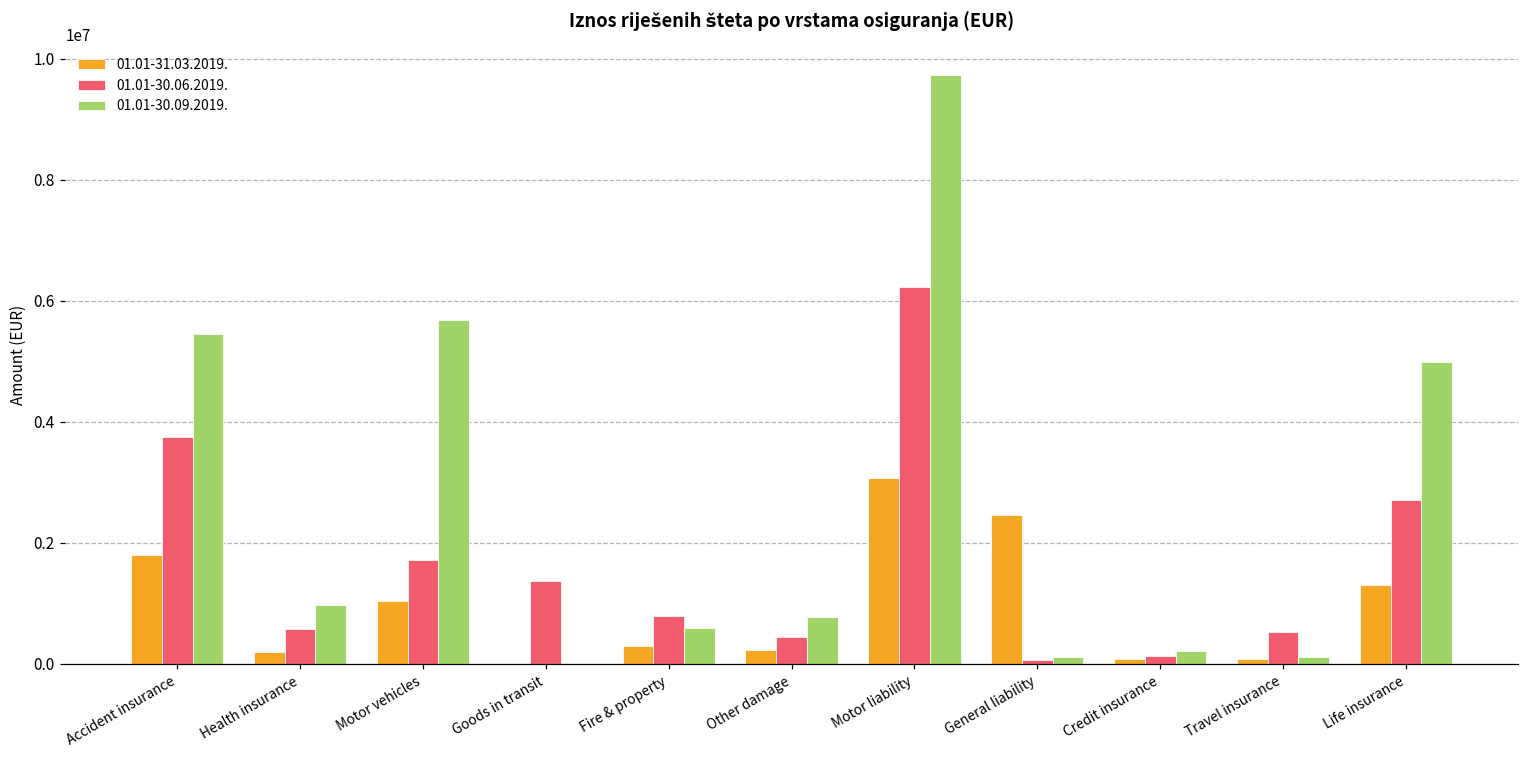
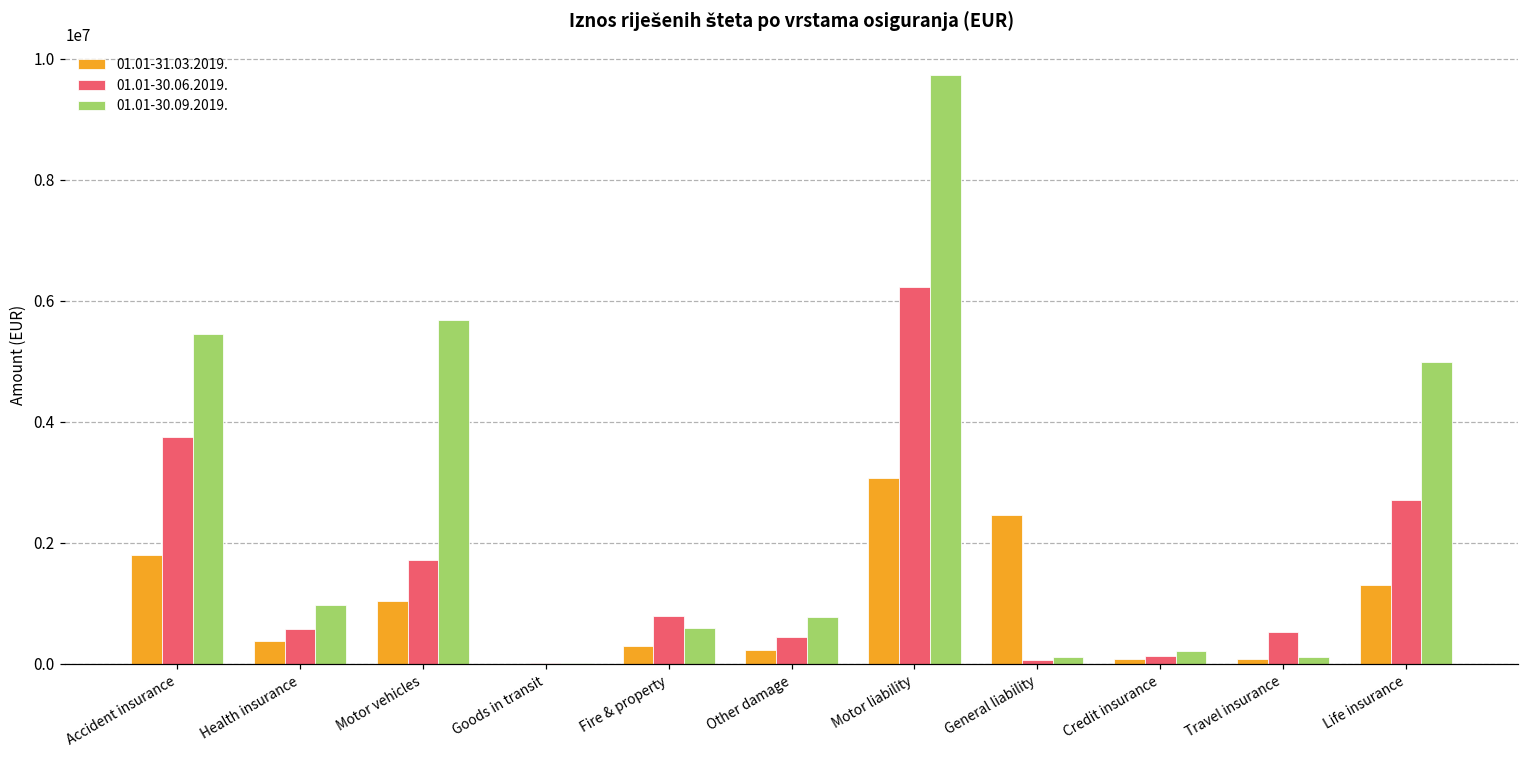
  {
    "01.01-31.03.2019.": {
      "Accident insurance": 1800000,
-     "Health insurance": 200000,
+     "Health insurance": 400000,
      "Motor vehicles": 1000000,
      "Fire & property": 300000,
      "Other damage": 200000,
      "Motor liability": 3100000,
      "General liability": 2500000,
      "Credit insurance": 100000,
      "Travel insurance": 100000,
      "Life insurance": 1300000
    },
    "01.01-30.06.2019.": {
      "Accident insurance": 3700000,
      "Health insurance": 600000,
      "Motor vehicles": 1700000,
-     "Goods in transit": 1400000,
+     "Goods in transit": 0,
      "Fire & property": 800000,
      "Other damage": 500000,
      "Motor liability": 6200000,
      "General liability": 100000,
      "Credit insurance": 100000,
      "Travel insurance": 500000,
      "Life insurance": 2700000
    },
    "01.01-30.09.2019.": {
      "Accident insurance": 5400000,
      "Health insurance": 1000000,
      "Motor vehicles": 5700000,
      "Fire & property": 600000,
      "Other damage": 800000,
      "Motor liability": 9700000,
      "General liability": 100000,
      "Credit insurance": 200000,
      "Travel insurance": 100000,
      "Life insurance": 5000000
    }
  }
